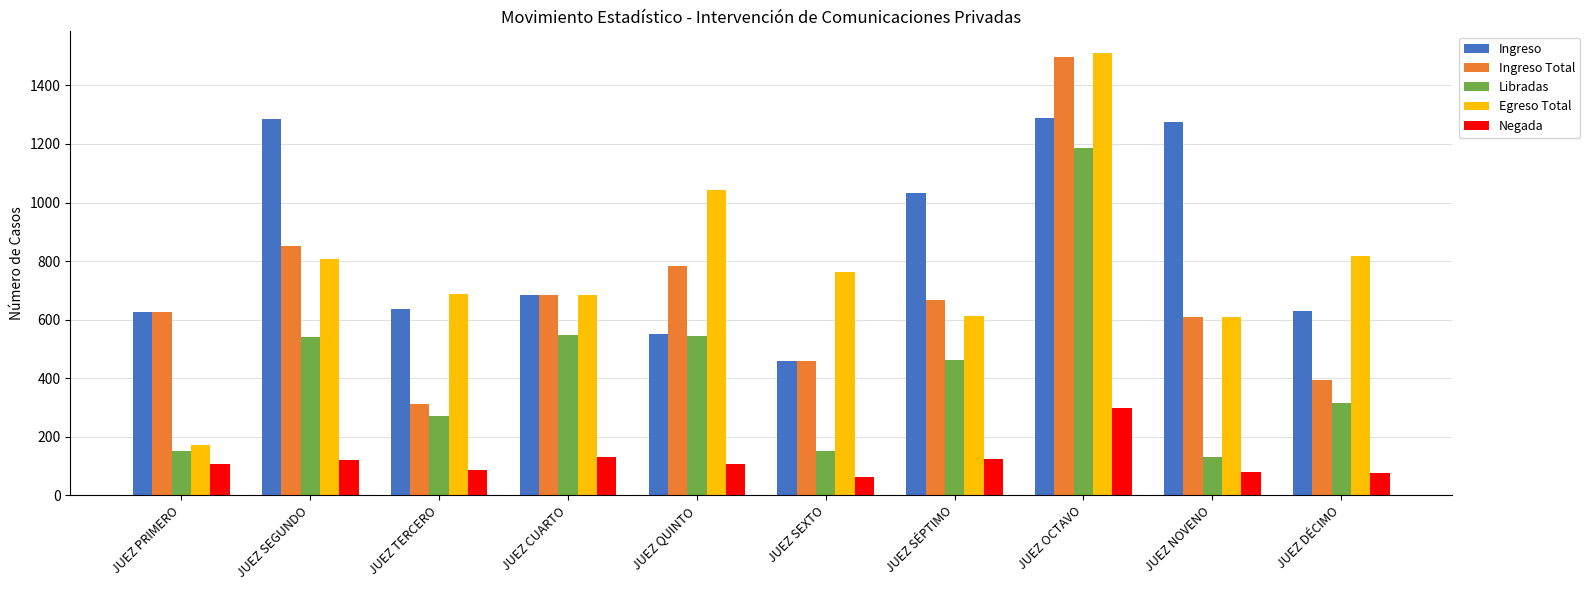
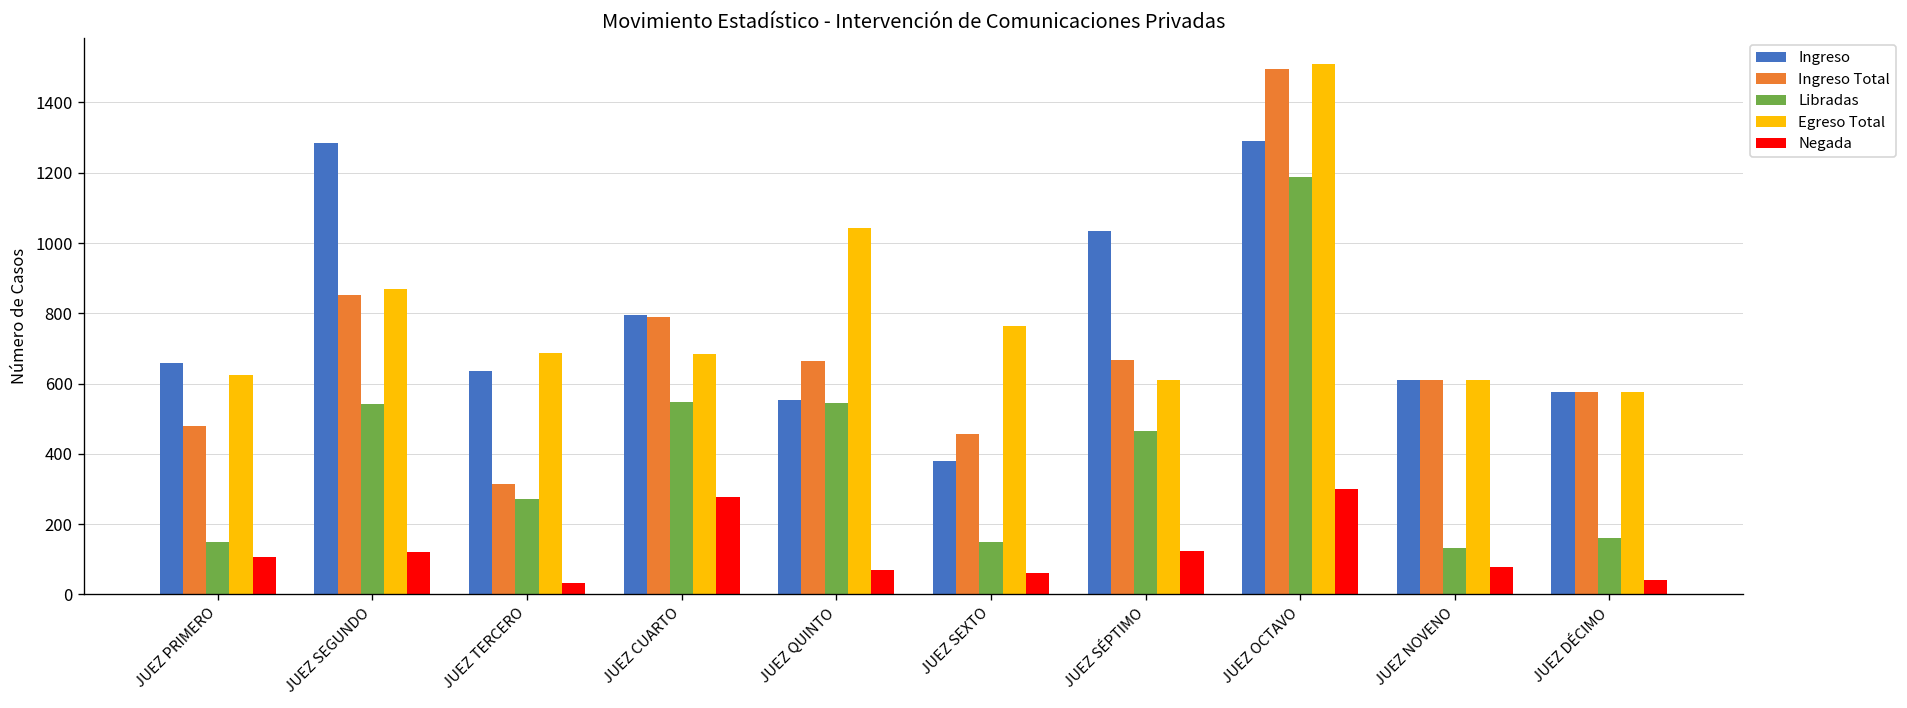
  {
    "Ingreso": {
-     "JUEZ PRIMERO": 630,
+     "JUEZ PRIMERO": 660,
      "JUEZ SEGUNDO": 1290,
      "JUEZ TERCERO": 640,
-     "JUEZ CUARTO": 690,
+     "JUEZ CUARTO": 800,
      "JUEZ QUINTO": 550,
-     "JUEZ SEXTO": 460,
+     "JUEZ SEXTO": 380,
      "JUEZ SÉPTIMO": 1030,
      "JUEZ OCTAVO": 1290,
-     "JUEZ NOVENO": 1280,
-     "JUEZ DÉCIMO": 630
+     "JUEZ NOVENO": 610,
+     "JUEZ DÉCIMO": 580
    },
    "Ingreso Total": {
-     "JUEZ PRIMERO": 630,
+     "JUEZ PRIMERO": 480,
      "JUEZ SEGUNDO": 850,
      "JUEZ TERCERO": 310,
-     "JUEZ CUARTO": 690,
-     "JUEZ QUINTO": 780,
+     "JUEZ CUARTO": 790,
+     "JUEZ QUINTO": 660,
      "JUEZ SEXTO": 460,
      "JUEZ SÉPTIMO": 670,
      "JUEZ OCTAVO": 1500,
      "JUEZ NOVENO": 610,
-     "JUEZ DÉCIMO": 390
+     "JUEZ DÉCIMO": 580
    },
    "Libradas": {
      "JUEZ PRIMERO": 150,
      "JUEZ SEGUNDO": 540,
      "JUEZ TERCERO": 270,
      "JUEZ CUARTO": 550,
      "JUEZ QUINTO": 540,
      "JUEZ SEXTO": 150,
      "JUEZ SÉPTIMO": 460,
      "JUEZ OCTAVO": 1190,
      "JUEZ NOVENO": 130,
-     "JUEZ DÉCIMO": 320
+     "JUEZ DÉCIMO": 160
    },
    "Egreso Total": {
-     "JUEZ PRIMERO": 170,
-     "JUEZ SEGUNDO": 810,
+     "JUEZ PRIMERO": 630,
+     "JUEZ SEGUNDO": 870,
      "JUEZ TERCERO": 690,
      "JUEZ CUARTO": 690,
      "JUEZ QUINTO": 1040,
      "JUEZ SEXTO": 760,
      "JUEZ SÉPTIMO": 610,
      "JUEZ OCTAVO": 1510,
      "JUEZ NOVENO": 610,
-     "JUEZ DÉCIMO": 820
+     "JUEZ DÉCIMO": 580
    },
    "Negada": {
      "JUEZ PRIMERO": 110,
      "JUEZ SEGUNDO": 120,
-     "JUEZ TERCERO": 90,
-     "JUEZ CUARTO": 130,
-     "JUEZ QUINTO": 110,
+     "JUEZ TERCERO": 30,
+     "JUEZ CUARTO": 280,
+     "JUEZ QUINTO": 70,
      "JUEZ SEXTO": 60,
      "JUEZ SÉPTIMO": 120,
      "JUEZ OCTAVO": 300,
      "JUEZ NOVENO": 80,
-     "JUEZ DÉCIMO": 80
+     "JUEZ DÉCIMO": 40
    }
  }
